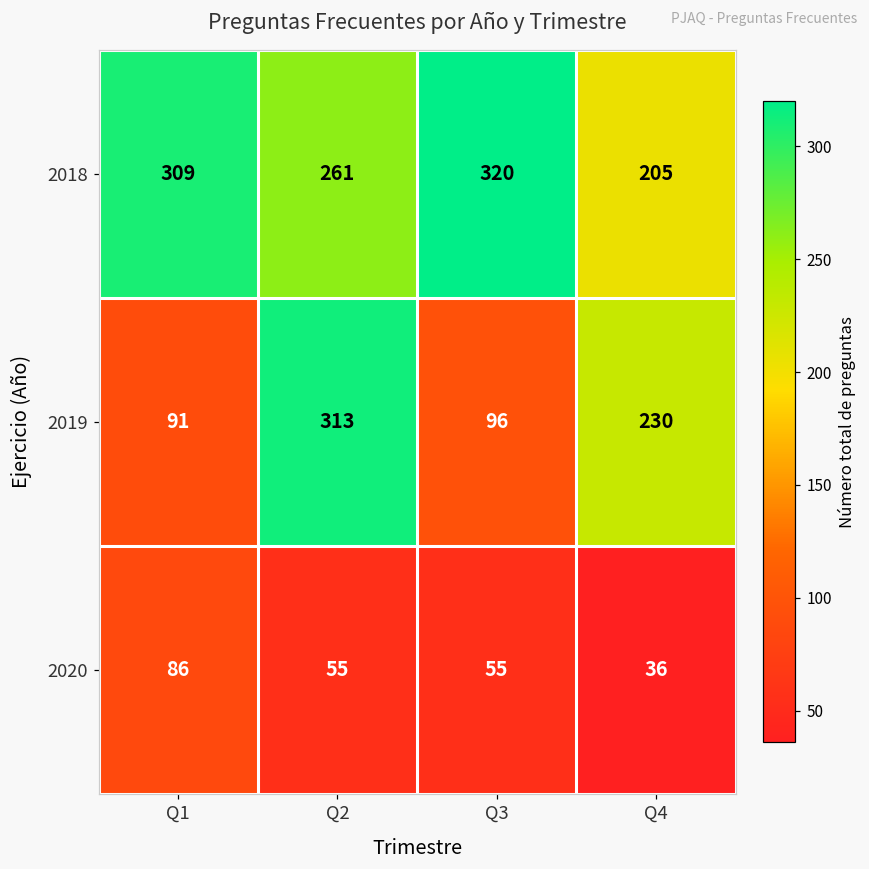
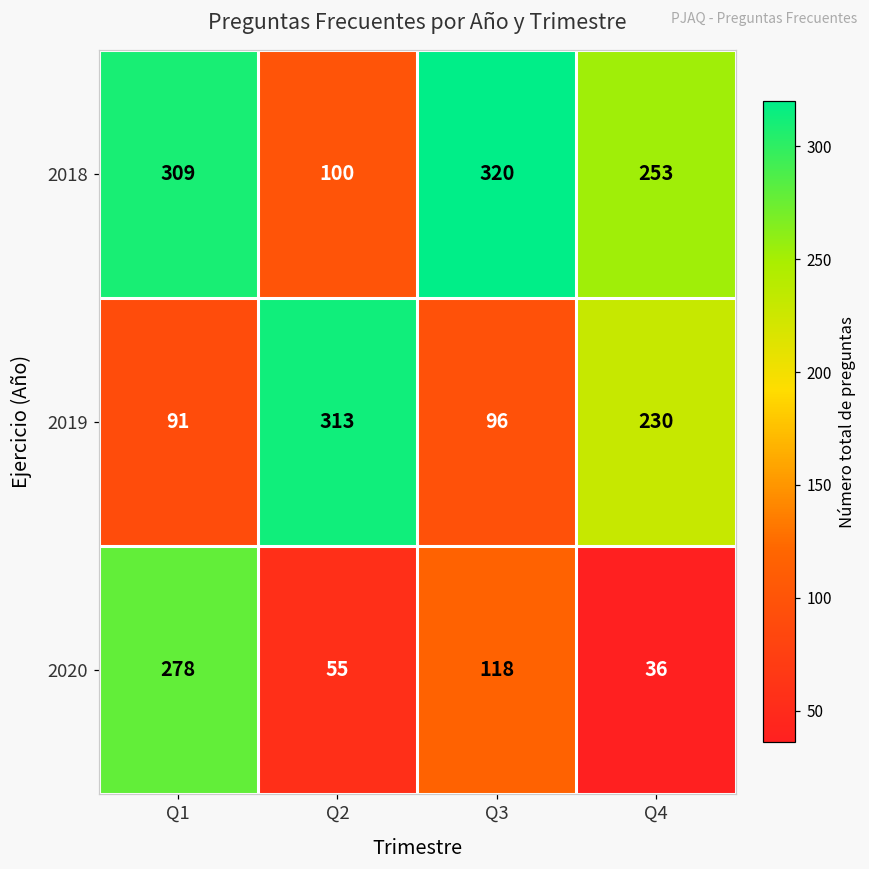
  {
    "2018": {
      "Q1": 309,
-     "Q2": 261,
+     "Q2": 100,
      "Q3": 320,
-     "Q4": 205
+     "Q4": 253
    },
    "2019": {
      "Q1": 91,
      "Q2": 313,
      "Q3": 96,
      "Q4": 230
    },
    "2020": {
-     "Q1": 86,
+     "Q1": 278,
      "Q2": 55,
-     "Q3": 55,
+     "Q3": 118,
      "Q4": 36
    }
  }
